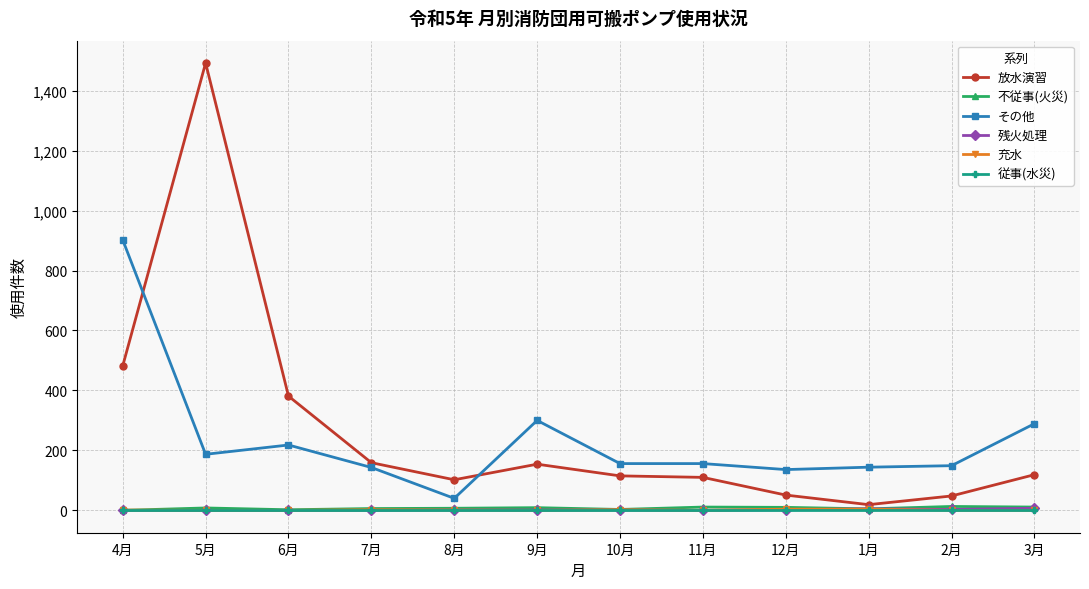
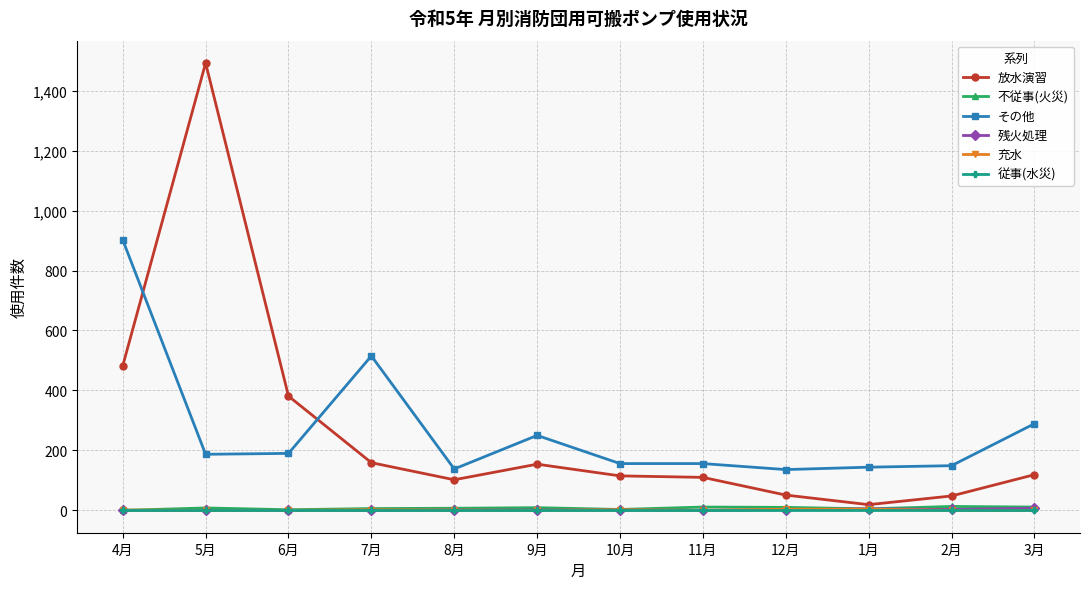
  {
    "放水演習": {
      "4月": "480",
      "5月": "1,490",
      "6月": "380",
      "7月": "160",
      "8月": "100",
      "9月": "150",
      "10月": "120",
      "11月": "110",
      "12月": "50",
      "1月": "20",
      "2月": "50",
      "3月": "120"
    },
    "その他": {
      "4月": "900",
      "5月": "190",
-     "6月": "220",
-     "7月": "140",
-     "8月": "40",
-     "9月": "300",
+     "6月": "190",
+     "7月": "520",
+     "8月": "140",
+     "9月": "250",
      "10月": "160",
      "11月": "160",
      "12月": "140",
      "1月": "140",
      "2月": "150",
      "3月": "290"
    }
  }
